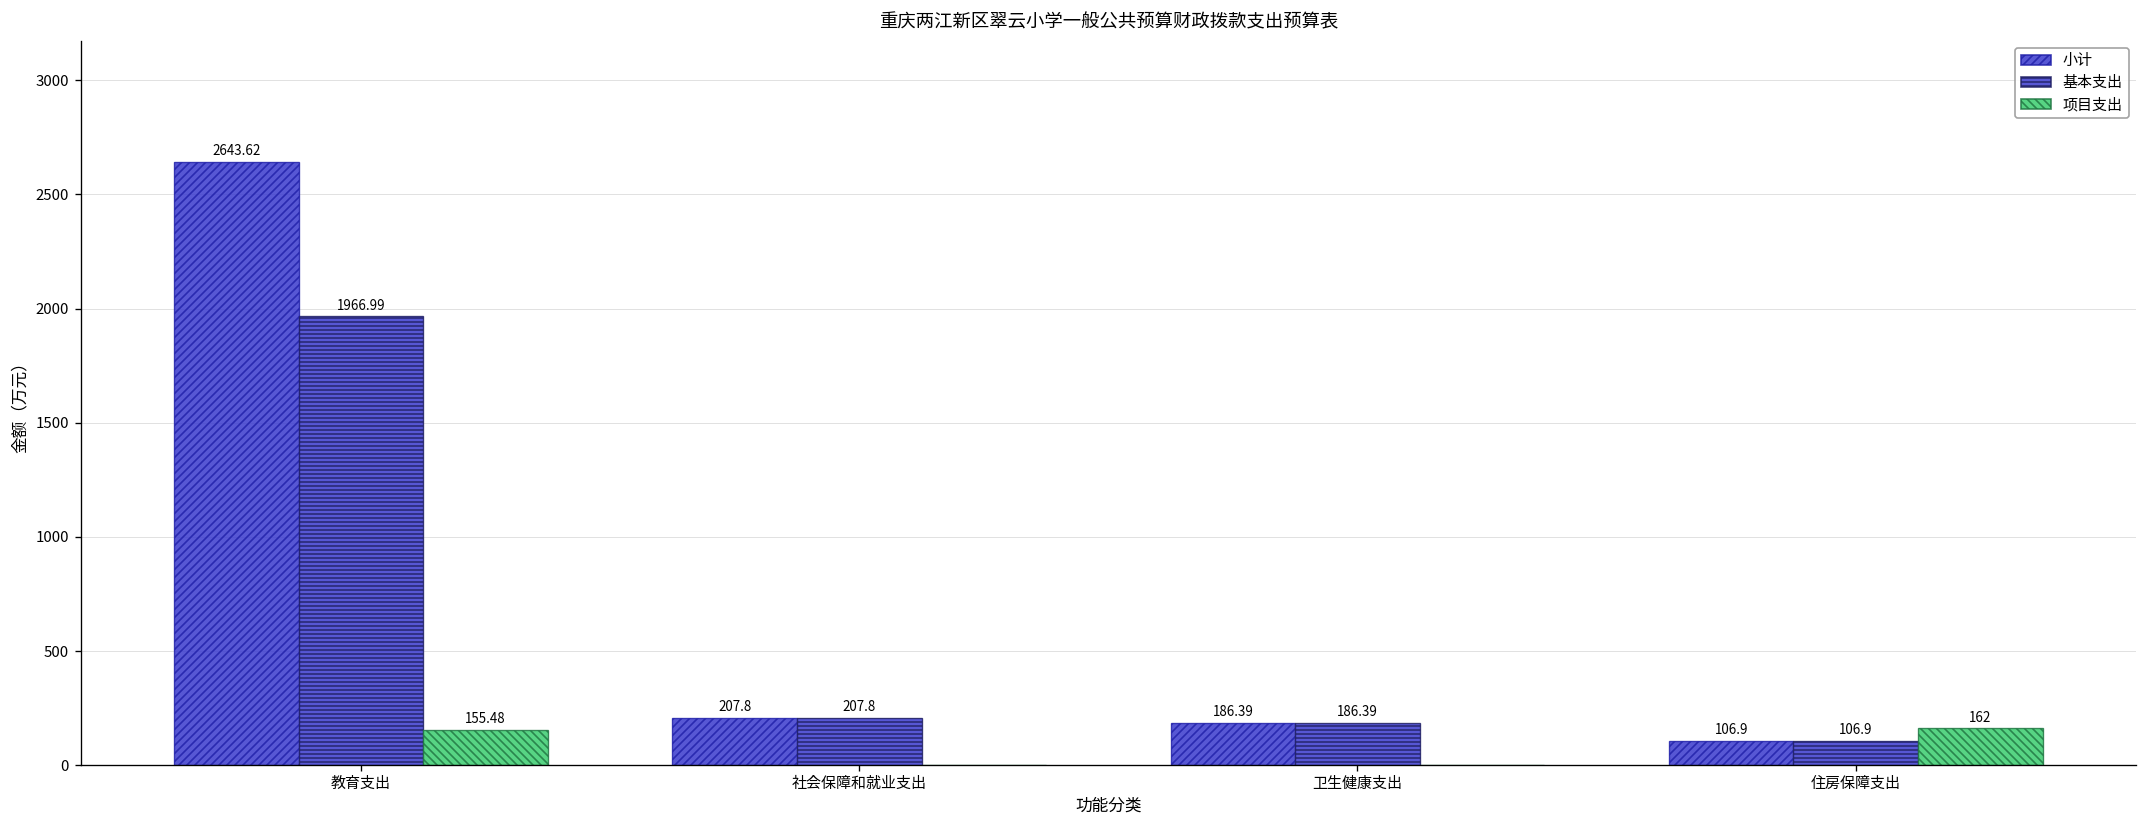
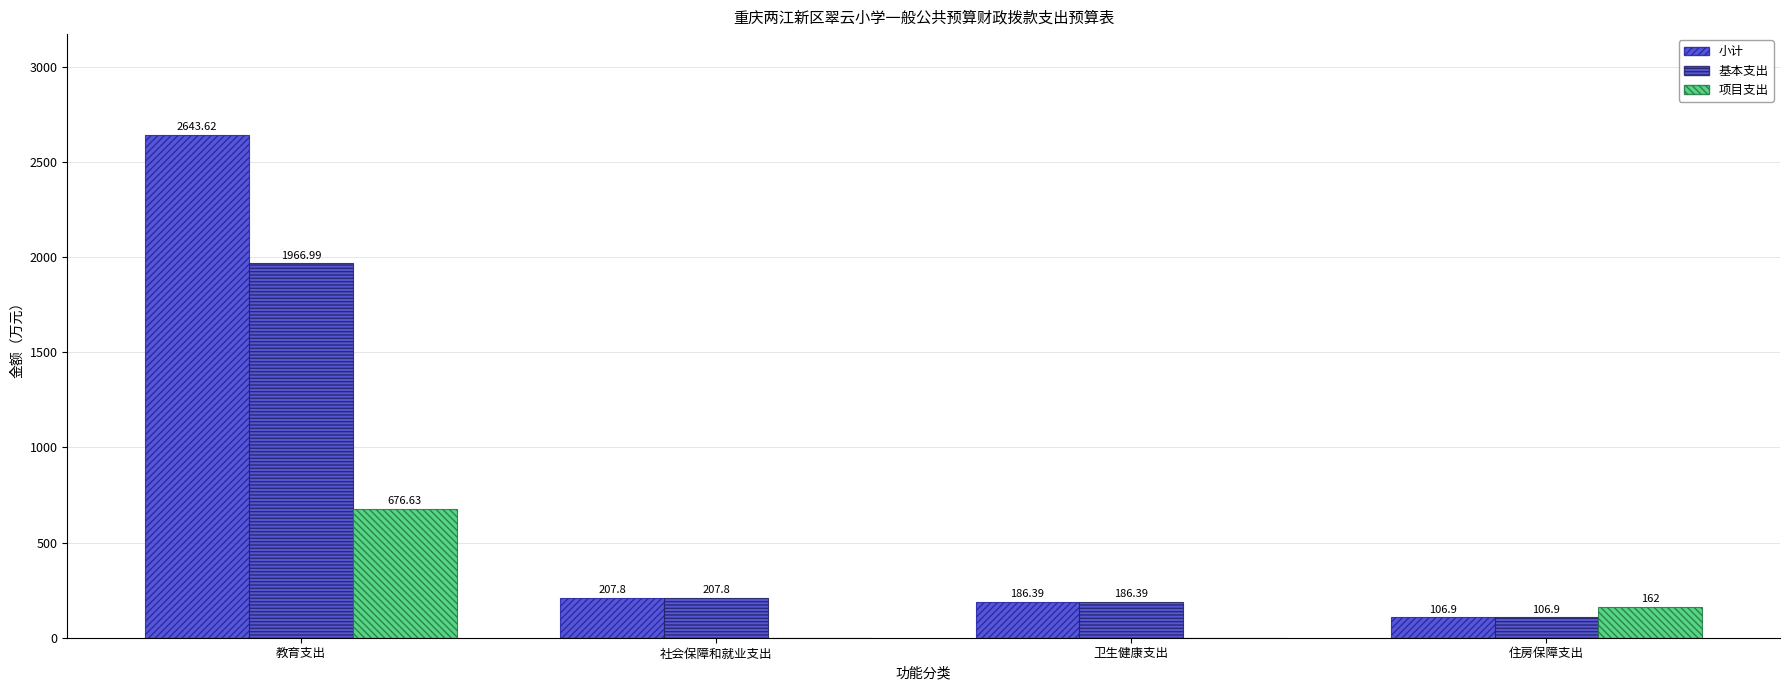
  {
    "项目支出": {
-     "教育支出": 155.48,
+     "教育支出": 676.63,
      "住房保障支出": 162
    }
  }
